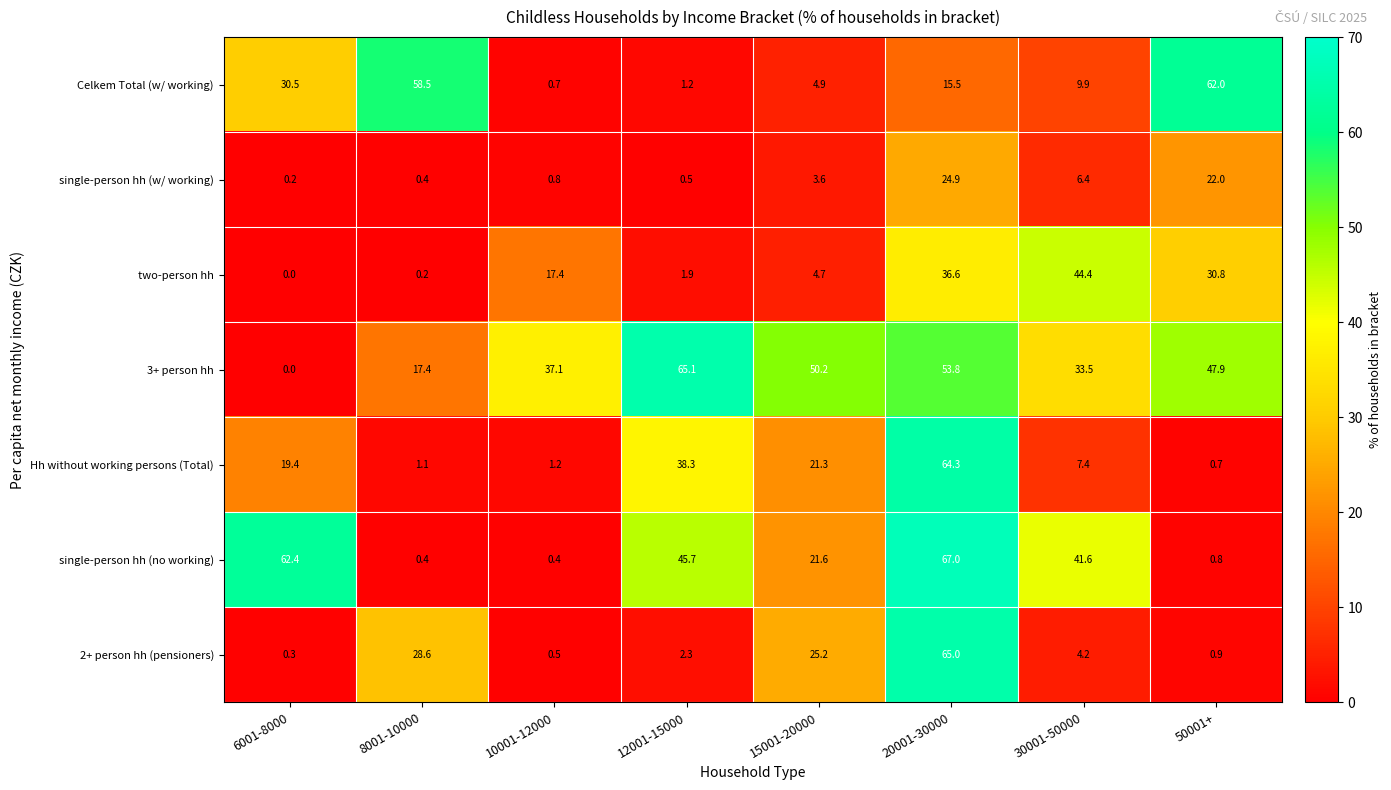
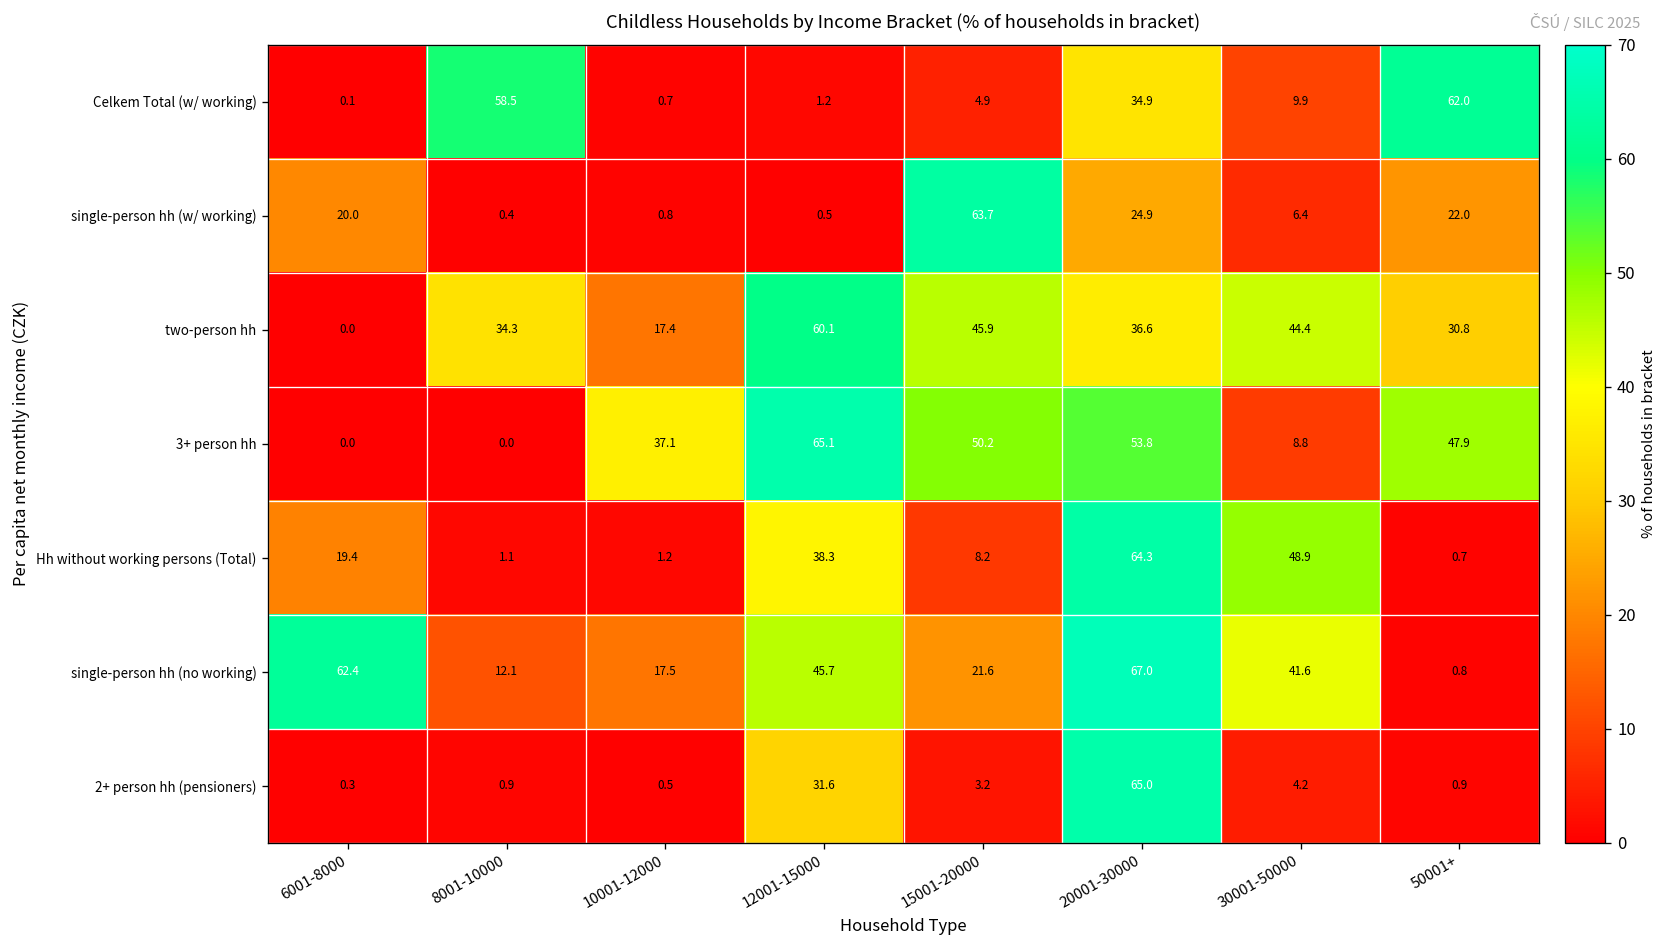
  {
    "Celkem Total (w/ working)": {
-     "6001-8000": 30.5,
+     "6001-8000": 0.1,
      "8001-10000": 58.5,
      "10001-12000": 0.7,
      "12001-15000": 1.2,
      "15001-20000": 4.9,
-     "20001-30000": 15.5,
+     "20001-30000": 34.9,
      "30001-50000": 9.9,
      "50001+": 62.0
    },
    "single-person hh (w/ working)": {
-     "6001-8000": 0.2,
+     "6001-8000": 20.0,
      "8001-10000": 0.4,
      "10001-12000": 0.8,
      "12001-15000": 0.5,
-     "15001-20000": 3.6,
+     "15001-20000": 63.7,
      "20001-30000": 24.9,
      "30001-50000": 6.4,
      "50001+": 22.0
    },
    "two-person hh": {
      "6001-8000": 0.0,
-     "8001-10000": 0.2,
+     "8001-10000": 34.3,
      "10001-12000": 17.4,
-     "12001-15000": 1.9,
-     "15001-20000": 4.7,
+     "12001-15000": 60.1,
+     "15001-20000": 45.9,
      "20001-30000": 36.6,
      "30001-50000": 44.4,
      "50001+": 30.8
    },
    "3+ person hh": {
      "6001-8000": 0.0,
-     "8001-10000": 17.4,
+     "8001-10000": 0.0,
      "10001-12000": 37.1,
      "12001-15000": 65.1,
      "15001-20000": 50.2,
      "20001-30000": 53.8,
-     "30001-50000": 33.5,
+     "30001-50000": 8.8,
      "50001+": 47.9
    },
    "Hh without working persons (Total)": {
      "6001-8000": 19.4,
      "8001-10000": 1.1,
      "10001-12000": 1.2,
      "12001-15000": 38.3,
-     "15001-20000": 21.3,
+     "15001-20000": 8.2,
      "20001-30000": 64.3,
-     "30001-50000": 7.4,
+     "30001-50000": 48.9,
      "50001+": 0.7
    },
    "single-person hh (no working)": {
      "6001-8000": 62.4,
-     "8001-10000": 0.4,
-     "10001-12000": 0.4,
+     "8001-10000": 12.1,
+     "10001-12000": 17.5,
      "12001-15000": 45.7,
      "15001-20000": 21.6,
      "20001-30000": 67.0,
      "30001-50000": 41.6,
      "50001+": 0.8
    },
    "2+ person hh (pensioners)": {
      "6001-8000": 0.3,
-     "8001-10000": 28.6,
+     "8001-10000": 0.9,
      "10001-12000": 0.5,
-     "12001-15000": 2.3,
-     "15001-20000": 25.2,
+     "12001-15000": 31.6,
+     "15001-20000": 3.2,
      "20001-30000": 65.0,
      "30001-50000": 4.2,
      "50001+": 0.9
    }
  }
